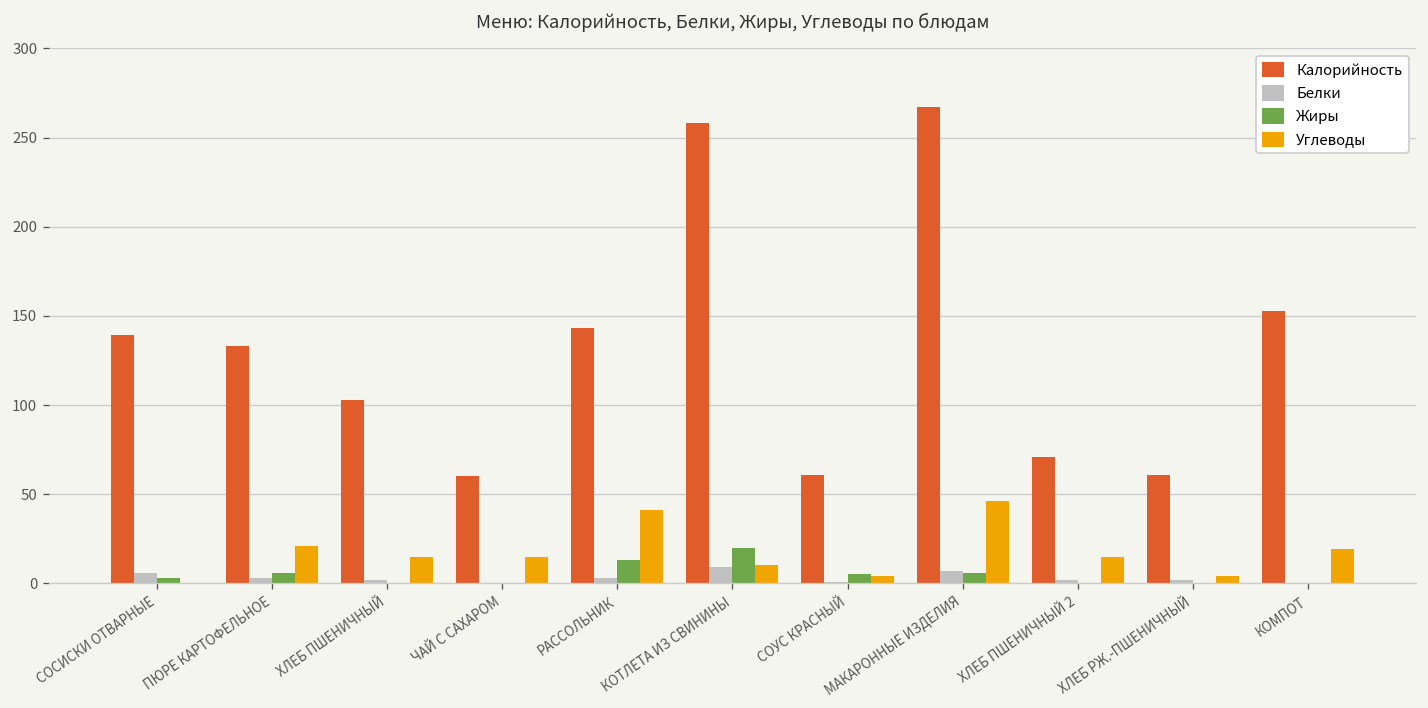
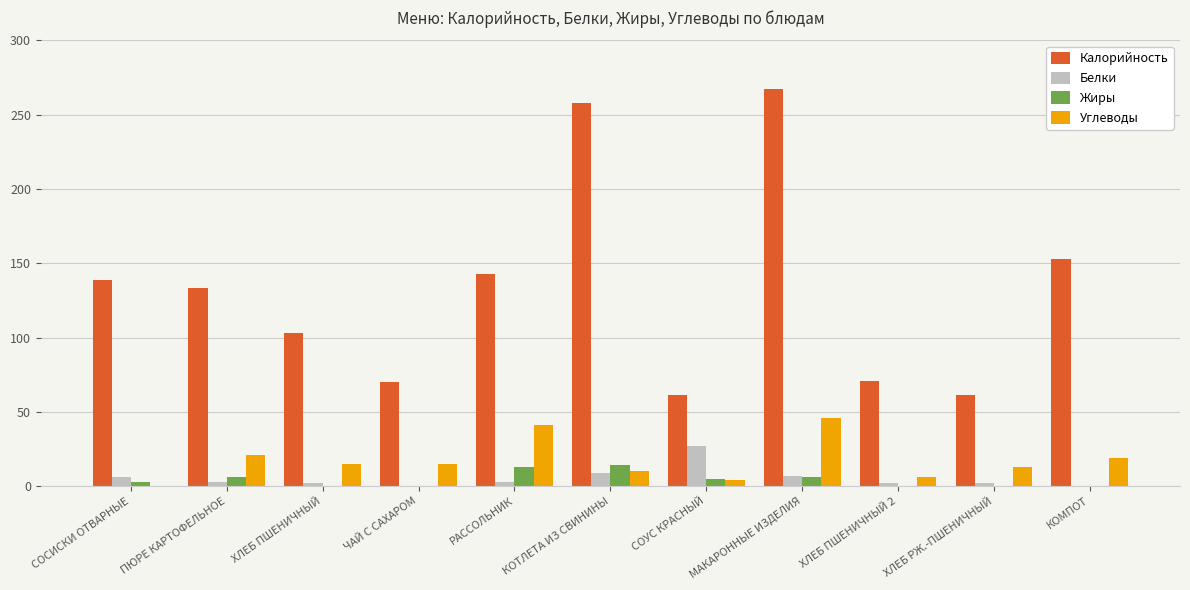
  {
    "Калорийность": {
      "СОСИСКИ ОТВАРНЫЕ": 139,
      "ПЮРЕ КАРТОФЕЛЬНОЕ": 133,
      "ХЛЕБ ПШЕНИЧНЫЙ": 103,
-     "ЧАЙ С САХАРОМ": 60,
+     "ЧАЙ С САХАРОМ": 70,
      "РАССОЛЬНИК": 143,
      "КОТЛЕТА ИЗ СВИНИНЫ": 258,
      "СОУС КРАСНЫЙ": 61,
      "МАКАРОННЫЕ ИЗДЕЛИЯ": 267,
      "ХЛЕБ ПШЕНИЧНЫЙ 2": 71,
      "ХЛЕБ РЖ.-ПШЕНИЧНЫЙ": 61,
      "КОМПОТ": 153
    },
    "Белки": {
      "СОСИСКИ ОТВАРНЫЕ": 6,
      "ПЮРЕ КАРТОФЕЛЬНОЕ": 3,
      "ХЛЕБ ПШЕНИЧНЫЙ": 2,
      "ЧАЙ С САХАРОМ": 0,
      "РАССОЛЬНИК": 3,
      "КОТЛЕТА ИЗ СВИНИНЫ": 9,
-     "СОУС КРАСНЫЙ": 1,
+     "СОУС КРАСНЫЙ": 27,
      "МАКАРОННЫЕ ИЗДЕЛИЯ": 7,
      "ХЛЕБ ПШЕНИЧНЫЙ 2": 2,
      "ХЛЕБ РЖ.-ПШЕНИЧНЫЙ": 2,
      "КОМПОТ": 0
    },
    "Жиры": {
      "СОСИСКИ ОТВАРНЫЕ": 3,
      "ПЮРЕ КАРТОФЕЛЬНОЕ": 6,
      "ХЛЕБ ПШЕНИЧНЫЙ": 0,
      "ЧАЙ С САХАРОМ": 0,
      "РАССОЛЬНИК": 13,
-     "КОТЛЕТА ИЗ СВИНИНЫ": 20,
+     "КОТЛЕТА ИЗ СВИНИНЫ": 14,
      "СОУС КРАСНЫЙ": 5,
      "МАКАРОННЫЕ ИЗДЕЛИЯ": 6,
      "ХЛЕБ ПШЕНИЧНЫЙ 2": 0,
      "ХЛЕБ РЖ.-ПШЕНИЧНЫЙ": 0,
      "КОМПОТ": 0
    },
    "Углеводы": {
      "СОСИСКИ ОТВАРНЫЕ": 0,
      "ПЮРЕ КАРТОФЕЛЬНОЕ": 21,
      "ХЛЕБ ПШЕНИЧНЫЙ": 15,
      "ЧАЙ С САХАРОМ": 15,
      "РАССОЛЬНИК": 41,
      "КОТЛЕТА ИЗ СВИНИНЫ": 10,
      "СОУС КРАСНЫЙ": 4,
      "МАКАРОННЫЕ ИЗДЕЛИЯ": 46,
-     "ХЛЕБ ПШЕНИЧНЫЙ 2": 15,
-     "ХЛЕБ РЖ.-ПШЕНИЧНЫЙ": 4,
+     "ХЛЕБ ПШЕНИЧНЫЙ 2": 6,
+     "ХЛЕБ РЖ.-ПШЕНИЧНЫЙ": 13,
      "КОМПОТ": 19
    }
  }
